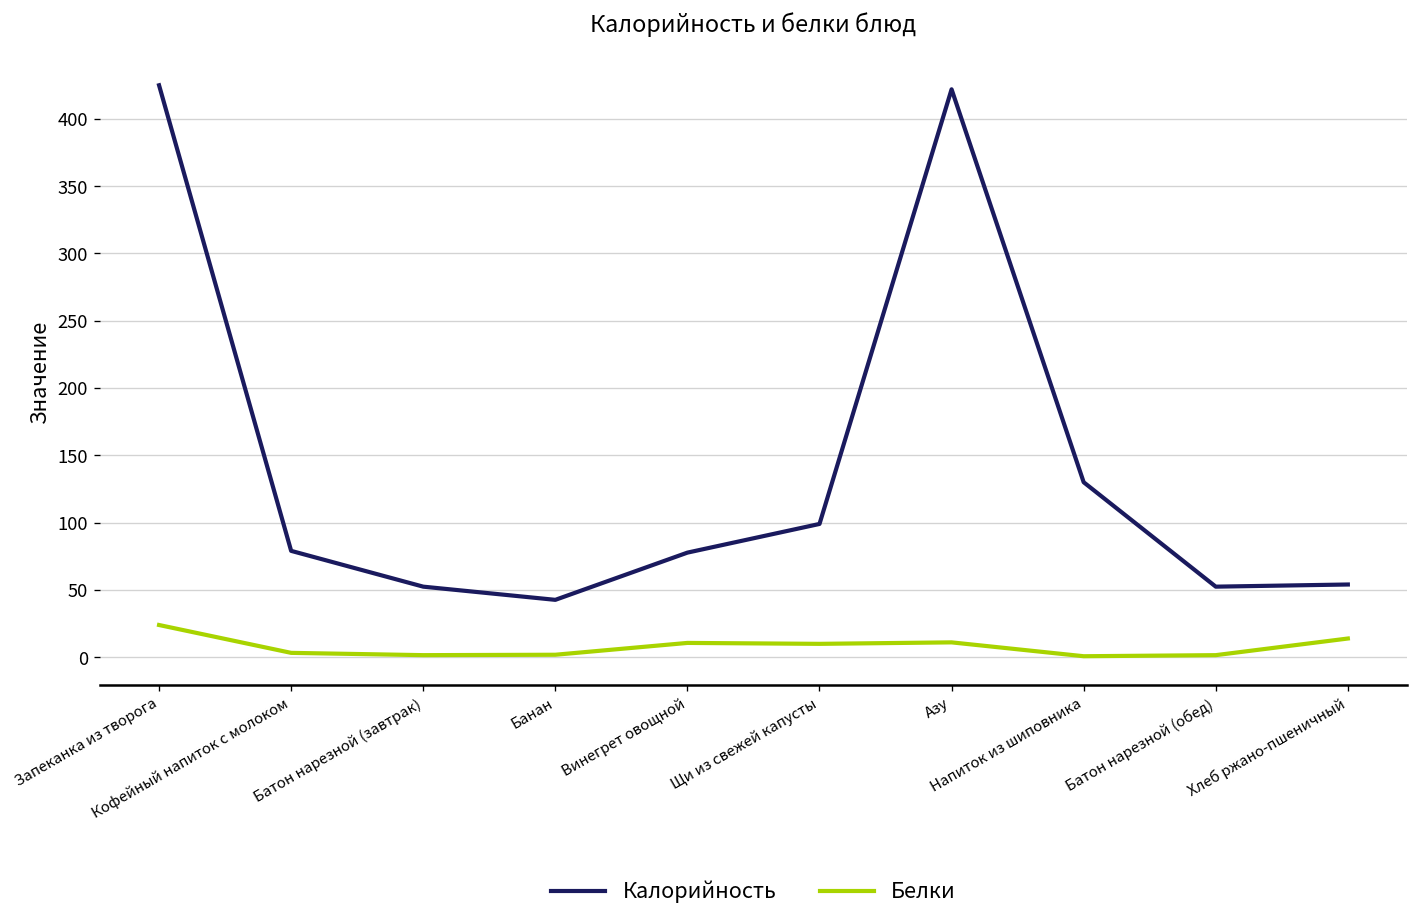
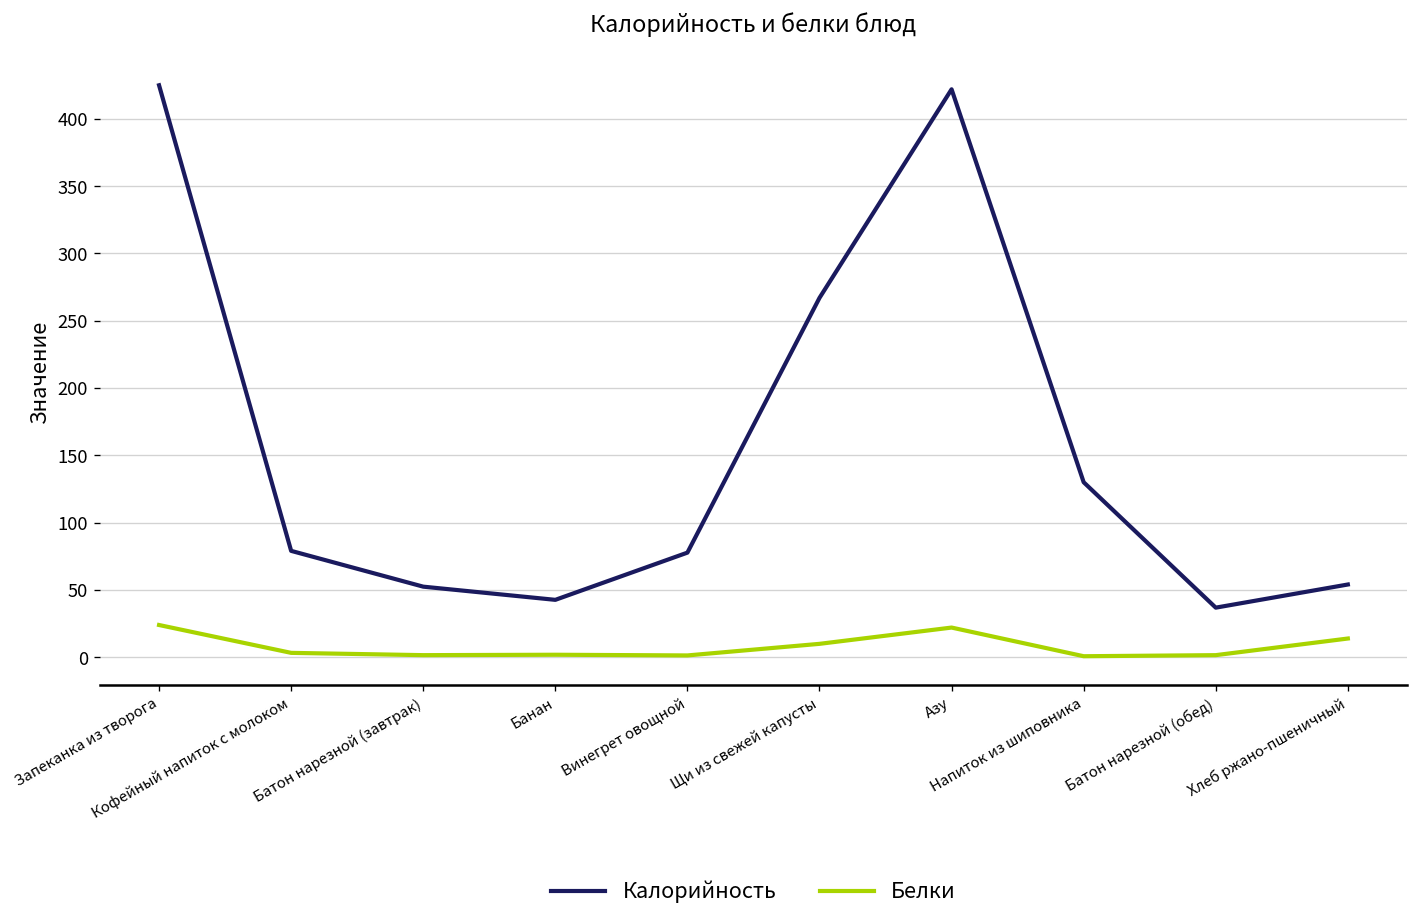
  {
    "Калорийность": {
      "Запеканка из творога": 425,
      "Кофейный напиток с молоком": 79,
      "Батон нарезной (завтрак)": 52,
      "Банан": 43,
      "Винегрет овощной": 78,
-     "Щи из свежей капусты": 99,
+     "Щи из свежей капусты": 267,
      "Азу": 422,
      "Напиток из шиповника": 130,
-     "Батон нарезной (обед)": 52,
+     "Батон нарезной (обед)": 37,
      "Хлеб ржано-пшеничный": 54
    },
    "Белки": {
      "Запеканка из творога": 24,
      "Кофейный напиток с молоком": 3,
      "Батон нарезной (завтрак)": 2,
      "Банан": 2,
-     "Винегрет овощной": 11,
+     "Винегрет овощной": 1,
      "Щи из свежей капусты": 10,
-     "Азу": 11,
+     "Азу": 22,
      "Напиток из шиповника": 1,
      "Батон нарезной (обед)": 2,
      "Хлеб ржано-пшеничный": 14
    }
  }
